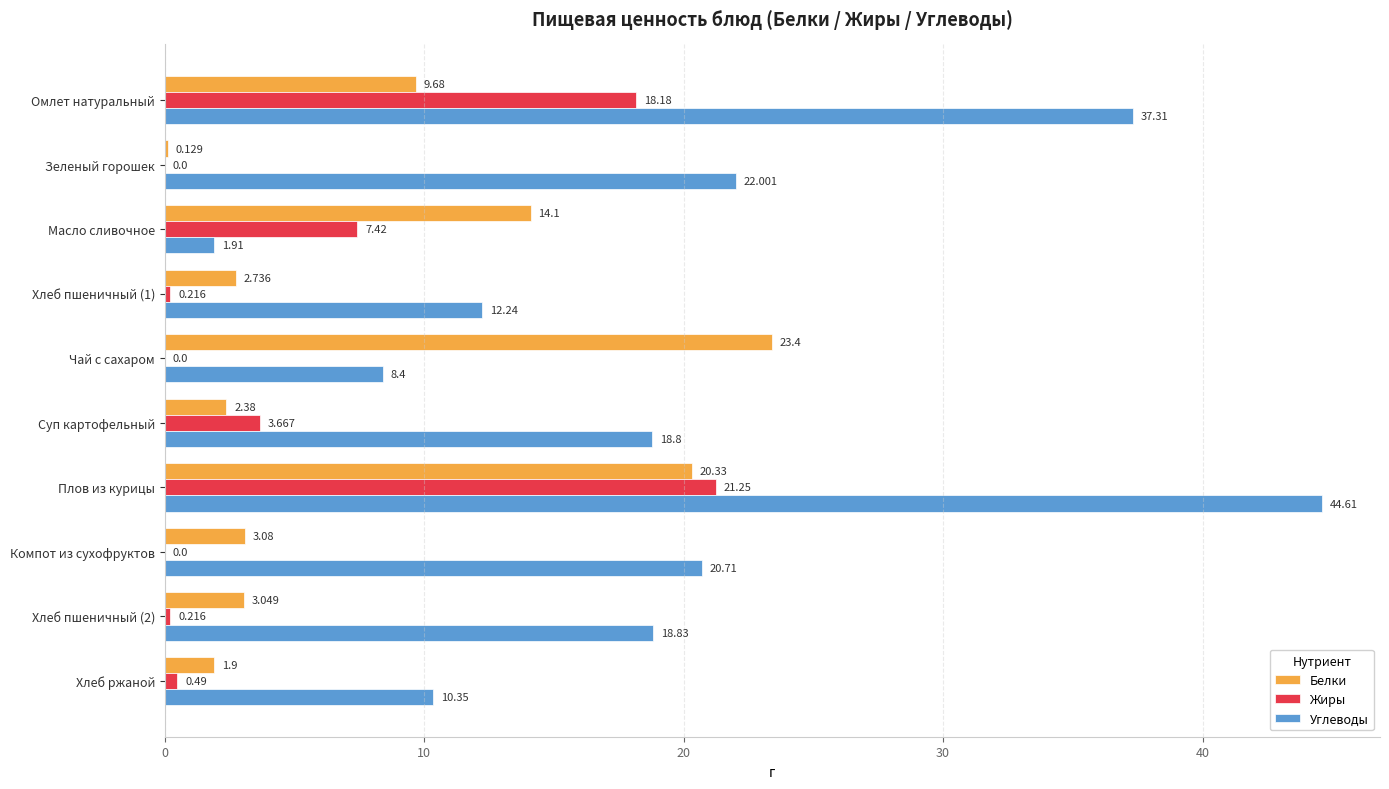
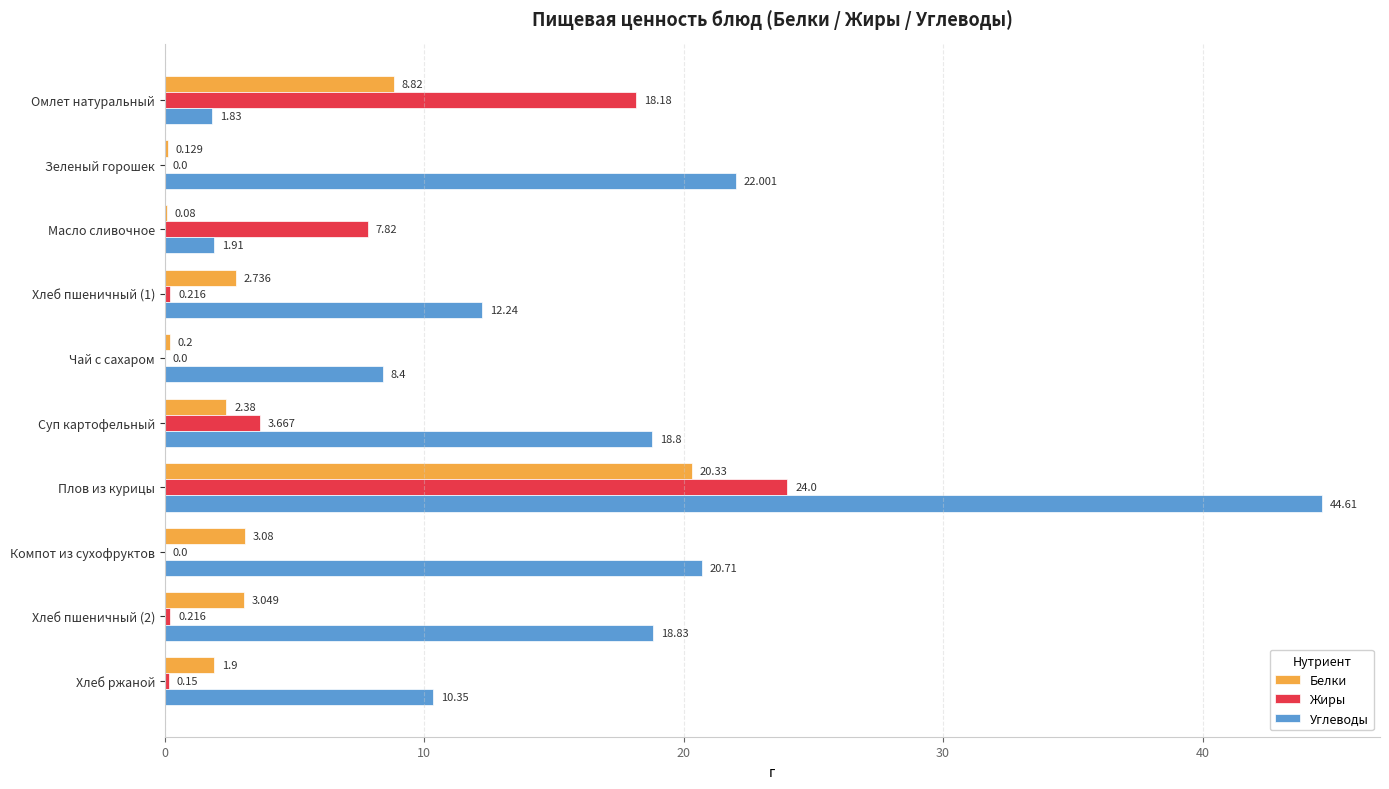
  {
    "Белки": {
-     "Омлет натуральный": 9.68,
+     "Омлет натуральный": 8.82,
      "Зеленый горошек": 0.129,
-     "Масло сливочное": 14.1,
+     "Масло сливочное": 0.08,
      "Хлеб пшеничный (1)": 2.736,
-     "Чай с сахаром": 23.4,
+     "Чай с сахаром": 0.2,
      "Суп картофельный": 2.38,
      "Плов из курицы": 20.33,
      "Компот из сухофруктов": 3.08,
      "Хлеб пшеничный (2)": 3.049,
      "Хлеб ржаной": 1.9
    },
    "Жиры": {
      "Омлет натуральный": 18.18,
      "Зеленый горошек": 0.0,
-     "Масло сливочное": 7.42,
+     "Масло сливочное": 7.82,
      "Хлеб пшеничный (1)": 0.216,
      "Чай с сахаром": 0.0,
      "Суп картофельный": 3.667,
-     "Плов из курицы": 21.25,
+     "Плов из курицы": 24.0,
      "Компот из сухофруктов": 0.0,
      "Хлеб пшеничный (2)": 0.216,
-     "Хлеб ржаной": 0.49
+     "Хлеб ржаной": 0.15
    },
    "Углеводы": {
-     "Омлет натуральный": 37.31,
+     "Омлет натуральный": 1.83,
      "Зеленый горошек": 22.001,
      "Масло сливочное": 1.91,
      "Хлеб пшеничный (1)": 12.24,
      "Чай с сахаром": 8.4,
      "Суп картофельный": 18.8,
      "Плов из курицы": 44.61,
      "Компот из сухофруктов": 20.71,
      "Хлеб пшеничный (2)": 18.83,
      "Хлеб ржаной": 10.35
    }
  }
